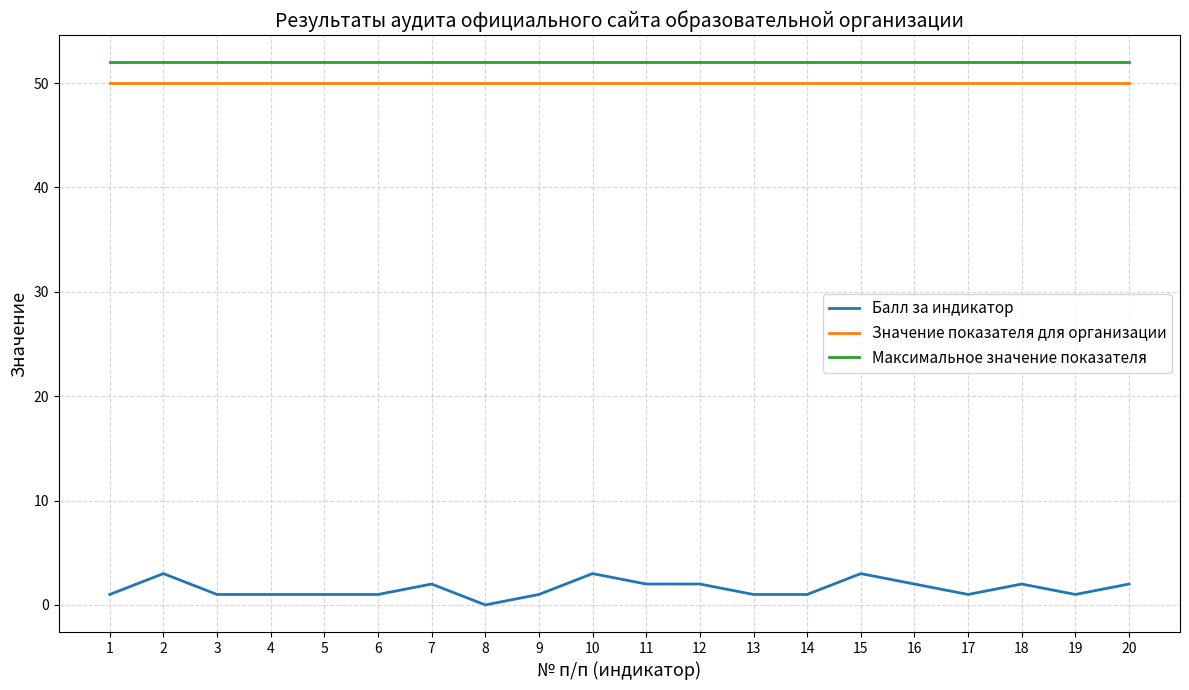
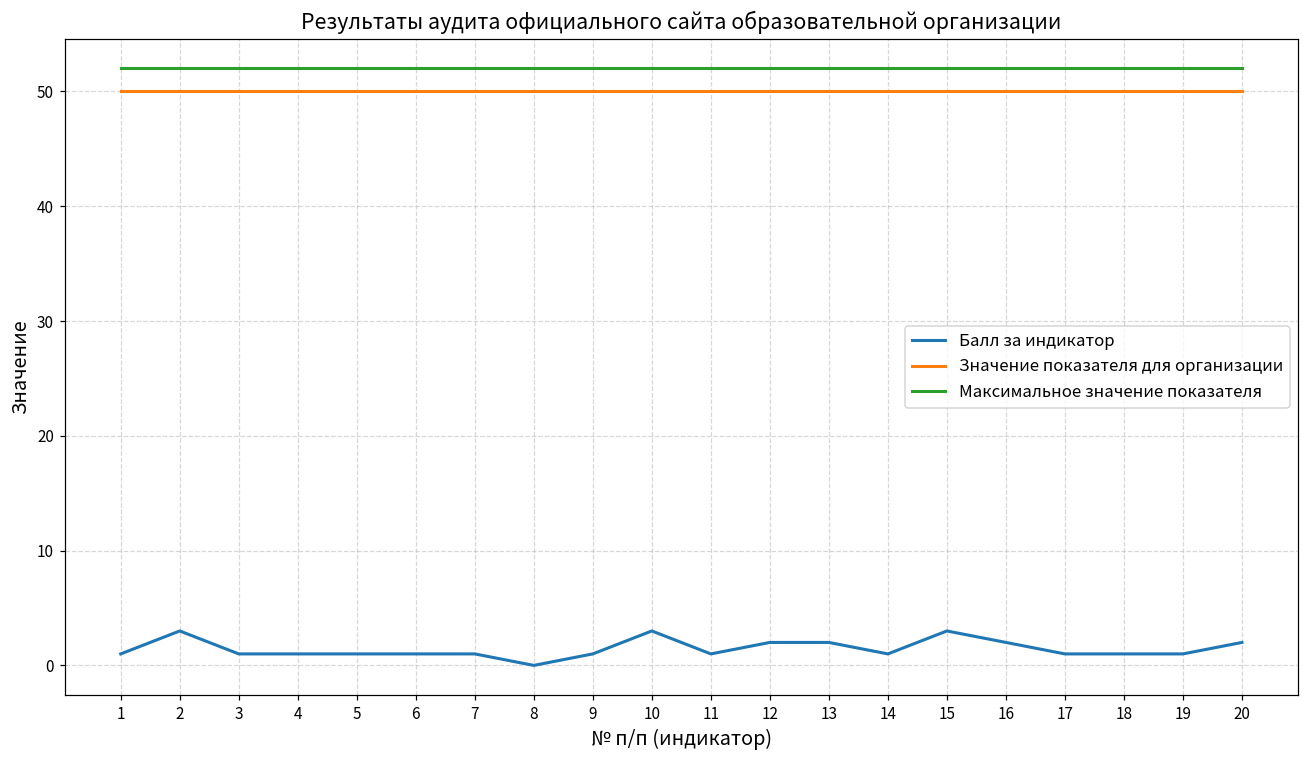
  {
    "Балл за индикатор": {
      "1": 1,
      "2": 3,
      "3": 1,
      "4": 1,
      "5": 1,
      "6": 1,
-     "7": 2,
+     "7": 1,
      "8": 0,
      "9": 1,
      "10": 3,
-     "11": 2,
+     "11": 1,
      "12": 2,
-     "13": 1,
+     "13": 2,
      "14": 1,
      "15": 3,
      "16": 2,
      "17": 1,
-     "18": 2,
+     "18": 1,
      "19": 1,
      "20": 2
    },
    "Значение показателя для организации": {
      "1": 50,
      "2": 50,
      "3": 50,
      "4": 50,
      "5": 50,
      "6": 50,
      "7": 50,
      "8": 50,
      "9": 50,
      "10": 50,
      "11": 50,
      "12": 50,
      "13": 50,
      "14": 50,
      "15": 50,
      "16": 50,
      "17": 50,
      "18": 50,
      "19": 50,
      "20": 50
    },
    "Максимальное значение показателя": {
      "1": 52,
      "2": 52,
      "3": 52,
      "4": 52,
      "5": 52,
      "6": 52,
      "7": 52,
      "8": 52,
      "9": 52,
      "10": 52,
      "11": 52,
      "12": 52,
      "13": 52,
      "14": 52,
      "15": 52,
      "16": 52,
      "17": 52,
      "18": 52,
      "19": 52,
      "20": 52
    }
  }
